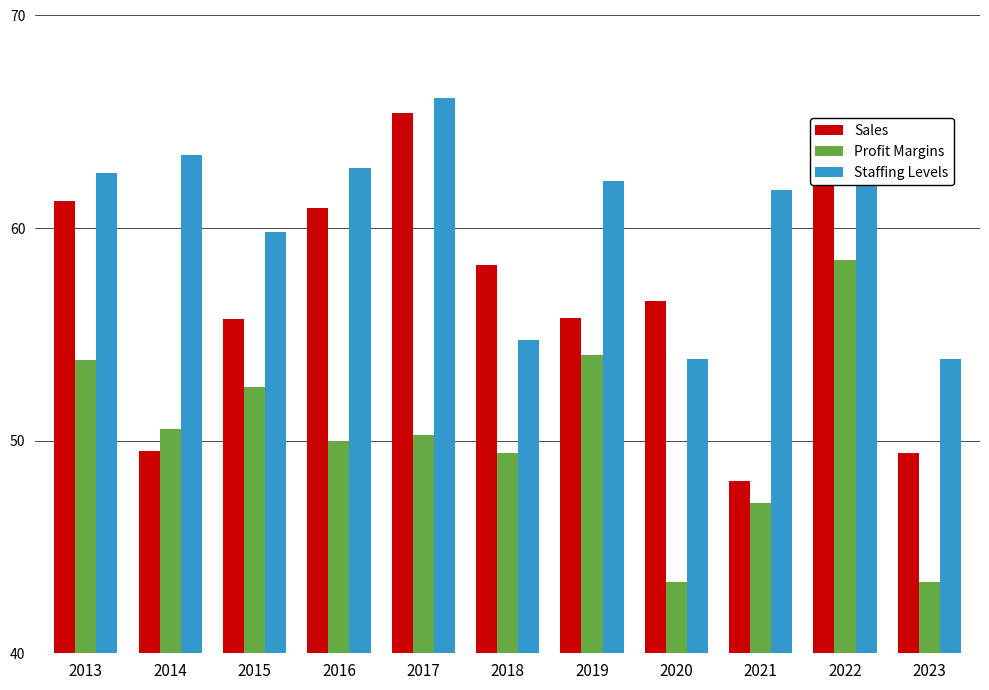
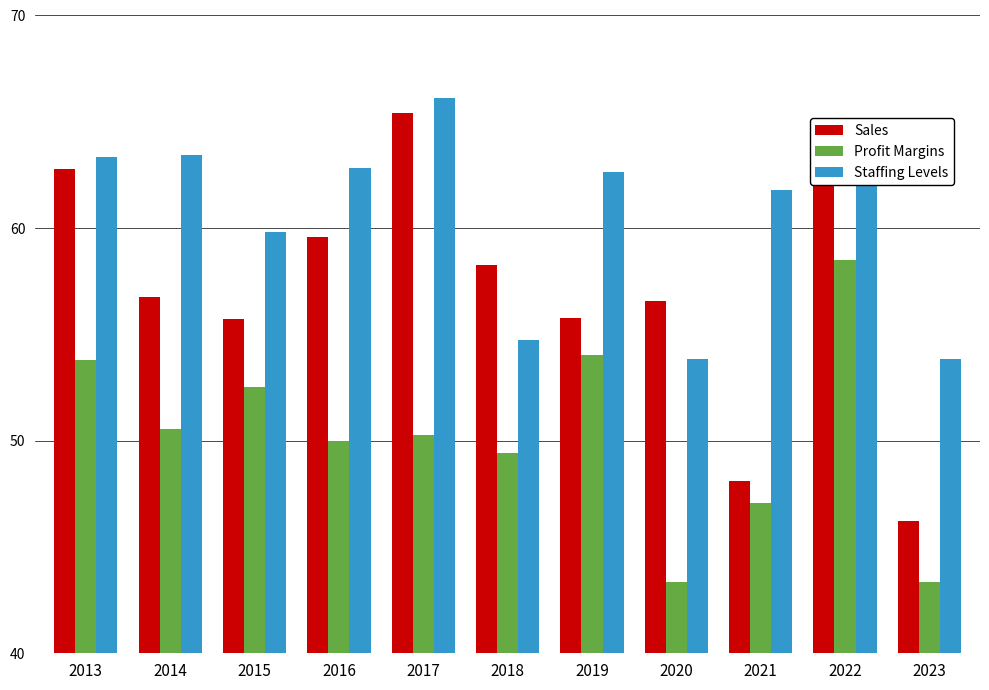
  {
    "Sales": {
-     "2013": 61.3,
-     "2014": 49.5,
+     "2013": 62.8,
+     "2014": 56.8,
      "2015": 55.7,
-     "2016": 60.9,
+     "2016": 59.6,
      "2017": 65.4,
      "2018": 58.3,
      "2019": 55.8,
      "2020": 56.6,
      "2021": 48.1,
-     "2023": 49.4
+     "2023": 46.2
    },
    "Profit Margins": {
      "2013": 53.8,
      "2014": 50.5,
      "2015": 52.5,
      "2016": 50.0,
      "2017": 50.2,
      "2018": 49.4,
      "2019": 54.0,
      "2020": 43.4,
      "2021": 47.1,
      "2022": 58.5,
      "2023": 43.4
    },
    "Staffing Levels": {
-     "2013": 62.6,
+     "2013": 63.3,
      "2014": 63.4,
      "2015": 59.8,
      "2016": 62.8,
      "2017": 66.1,
      "2018": 54.7,
-     "2019": 62.2,
+     "2019": 62.6,
      "2020": 53.8,
      "2021": 61.8,
      "2023": 53.8
    }
  }
